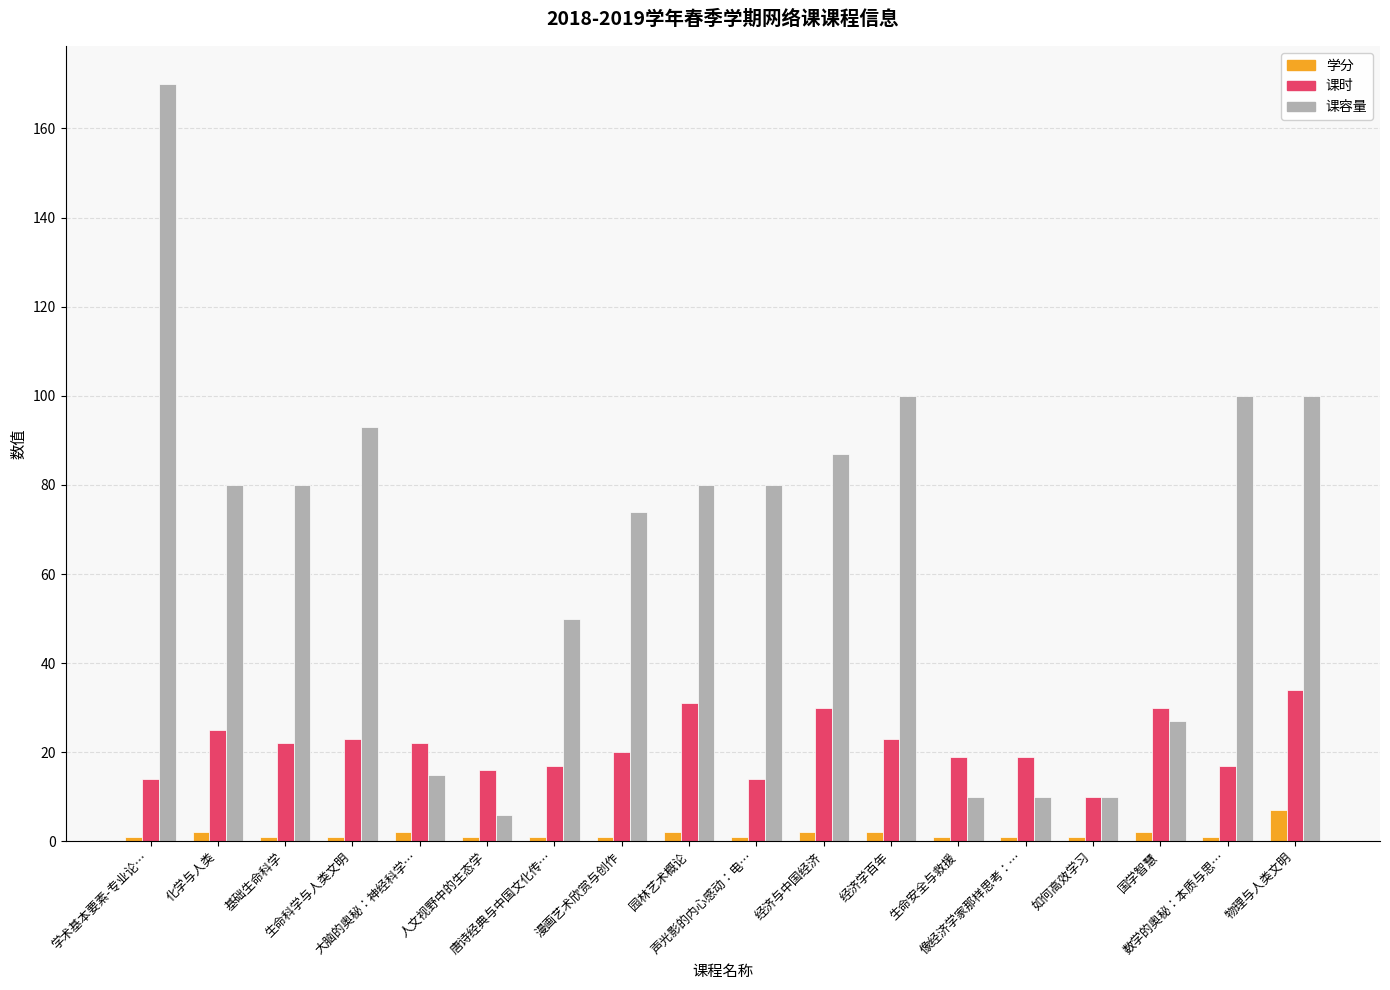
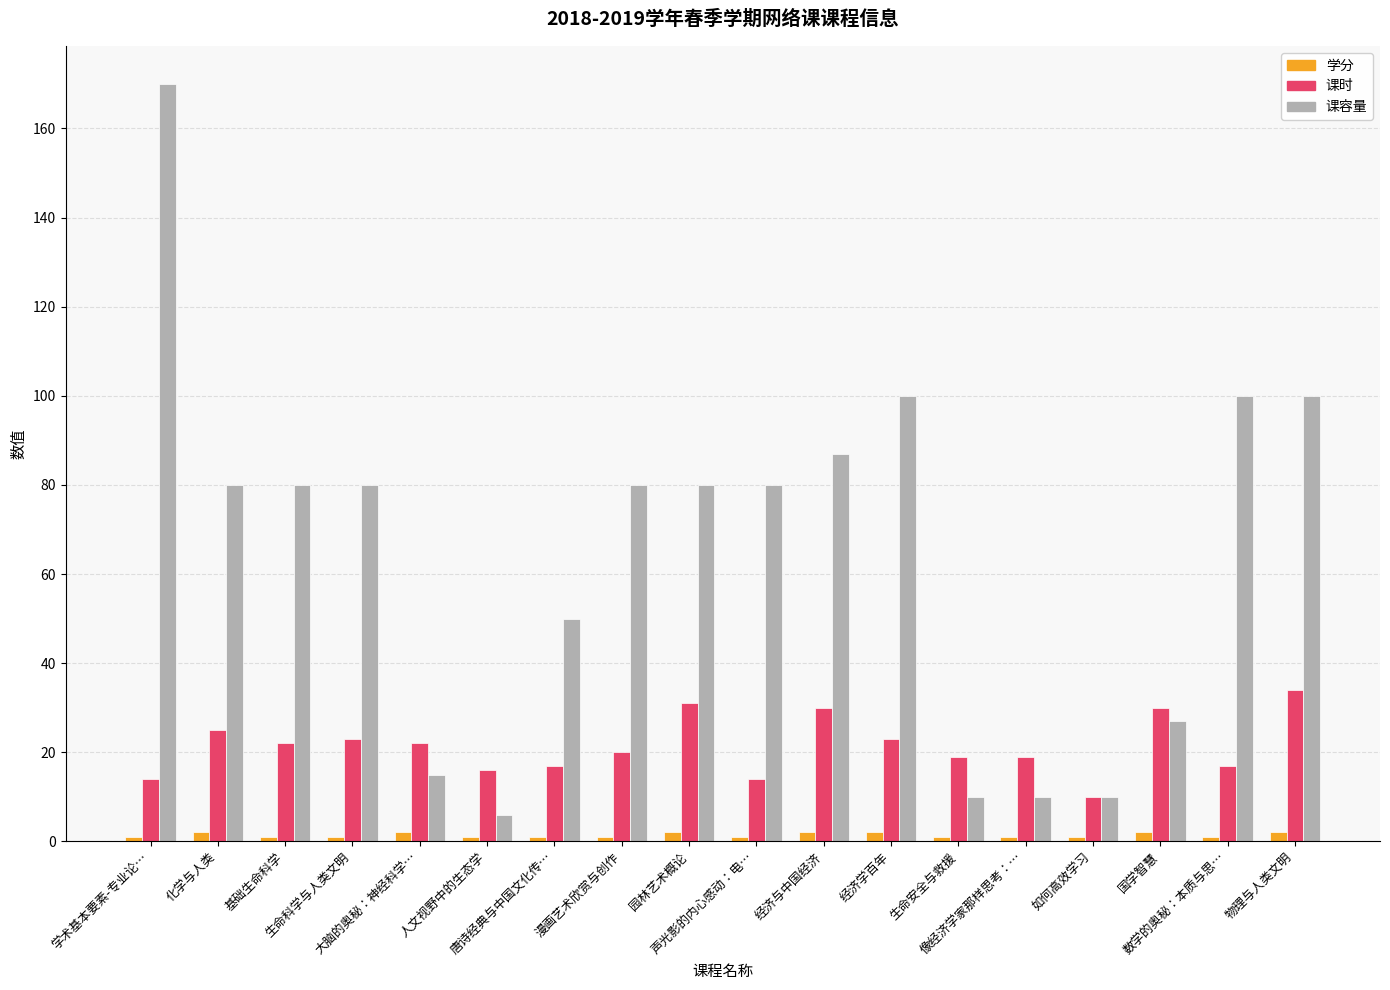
  {
    "学分": {
      "学术基本要素-专业论…": 1,
      "化学与人类": 2,
      "基础生命科学": 1,
      "生命科学与人类文明": 1,
      "大脑的奥秘：神经科学…": 2,
      "人文视野中的生态学": 1,
      "唐诗经典与中国文化传…": 1,
      "漫画艺术欣赏与创作": 1,
      "园林艺术概论": 2,
      "声光影的内心感动：电…": 1,
      "经济与中国经济": 2,
      "经济学百年": 2,
      "生命安全与救援": 1,
      "像经济学家那样思考：…": 1,
      "如何高效学习": 1,
      "国学智慧": 2,
      "数学的奥秘：本质与思…": 1,
-     "物理与人类文明": 7
+     "物理与人类文明": 2
    },
    "课时": {
      "学术基本要素-专业论…": 14,
      "化学与人类": 25,
      "基础生命科学": 22,
      "生命科学与人类文明": 23,
      "大脑的奥秘：神经科学…": 22,
      "人文视野中的生态学": 16,
      "唐诗经典与中国文化传…": 17,
      "漫画艺术欣赏与创作": 20,
      "园林艺术概论": 31,
      "声光影的内心感动：电…": 14,
      "经济与中国经济": 30,
      "经济学百年": 23,
      "生命安全与救援": 19,
      "像经济学家那样思考：…": 19,
      "如何高效学习": 10,
      "国学智慧": 30,
      "数学的奥秘：本质与思…": 17,
      "物理与人类文明": 34
    },
    "课容量": {
      "学术基本要素-专业论…": 170,
      "化学与人类": 80,
      "基础生命科学": 80,
-     "生命科学与人类文明": 93,
+     "生命科学与人类文明": 80,
      "大脑的奥秘：神经科学…": 15,
      "人文视野中的生态学": 6,
      "唐诗经典与中国文化传…": 50,
-     "漫画艺术欣赏与创作": 74,
+     "漫画艺术欣赏与创作": 80,
      "园林艺术概论": 80,
      "声光影的内心感动：电…": 80,
      "经济与中国经济": 87,
      "经济学百年": 100,
      "生命安全与救援": 10,
      "像经济学家那样思考：…": 10,
      "如何高效学习": 10,
      "国学智慧": 27,
      "数学的奥秘：本质与思…": 100,
      "物理与人类文明": 100
    }
  }
